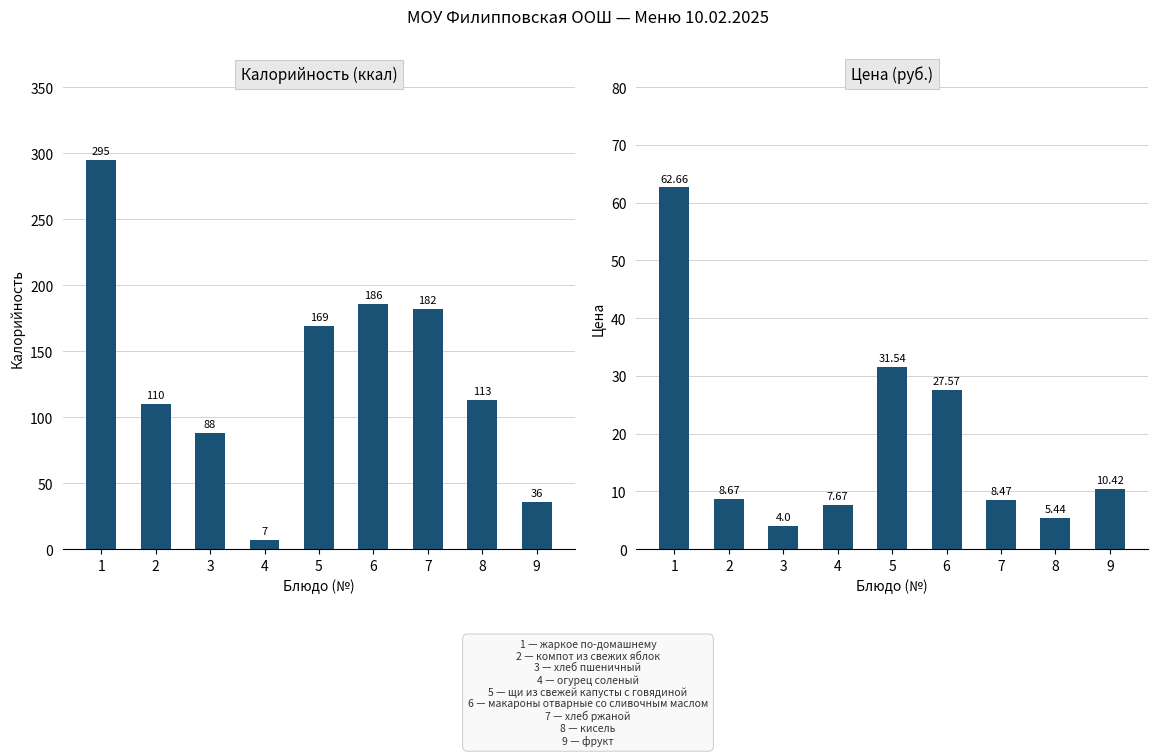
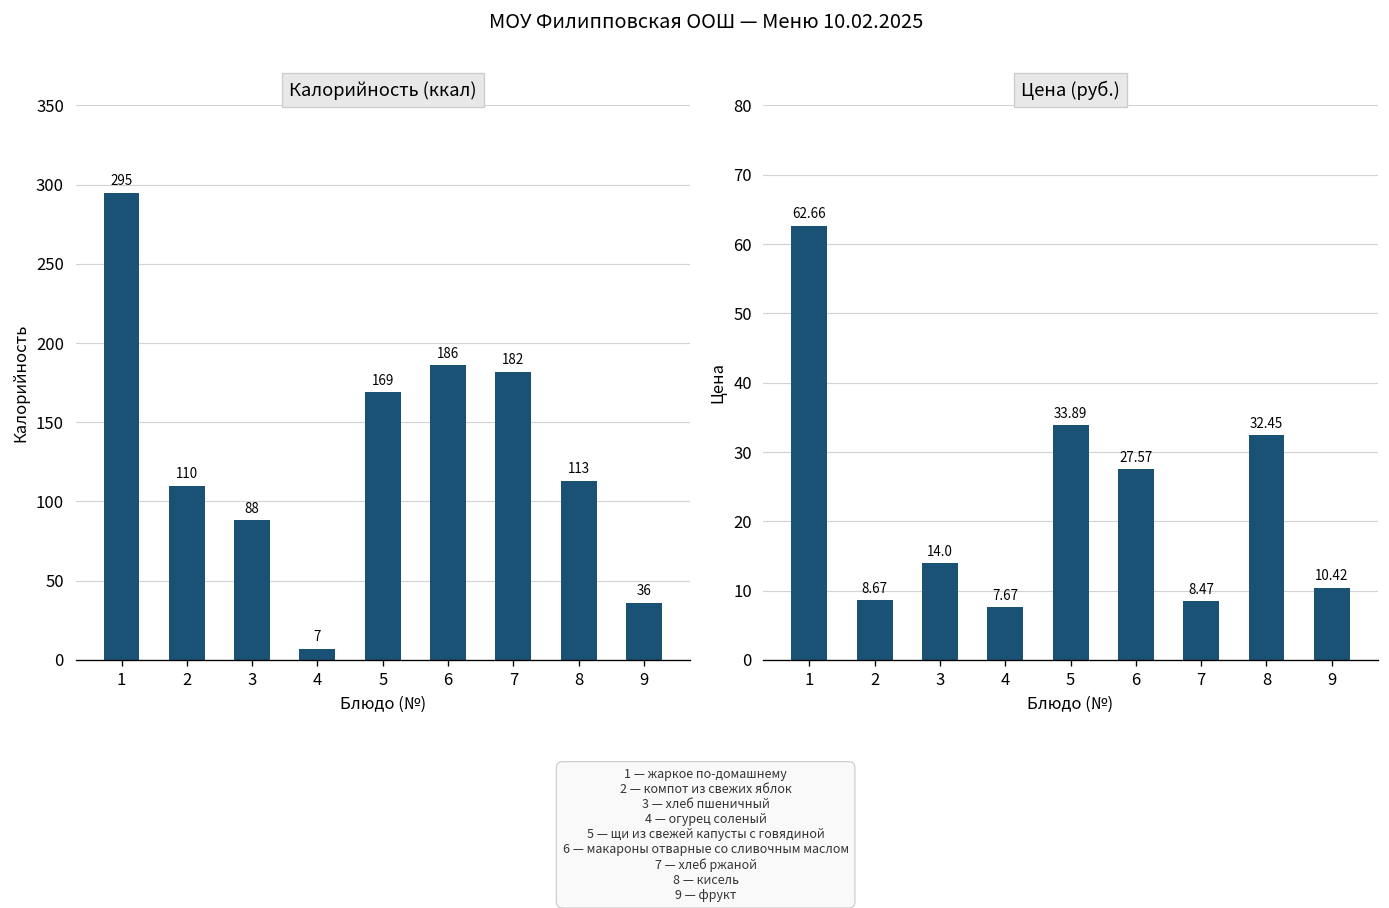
  {
    "Калорийность (ккал)": {
      "1": 295,
      "2": 110,
      "3": 88,
      "4": 7,
      "5": 169,
      "6": 186,
      "7": 182,
      "8": 113,
      "9": 36
    },
    "Цена (руб.)": {
      "1": 62.66,
      "2": 8.67,
-     "3": 4.0,
+     "3": 14.0,
      "4": 7.67,
-     "5": 31.54,
+     "5": 33.89,
      "6": 27.57,
      "7": 8.47,
-     "8": 5.44,
+     "8": 32.45,
      "9": 10.42
    }
  }
